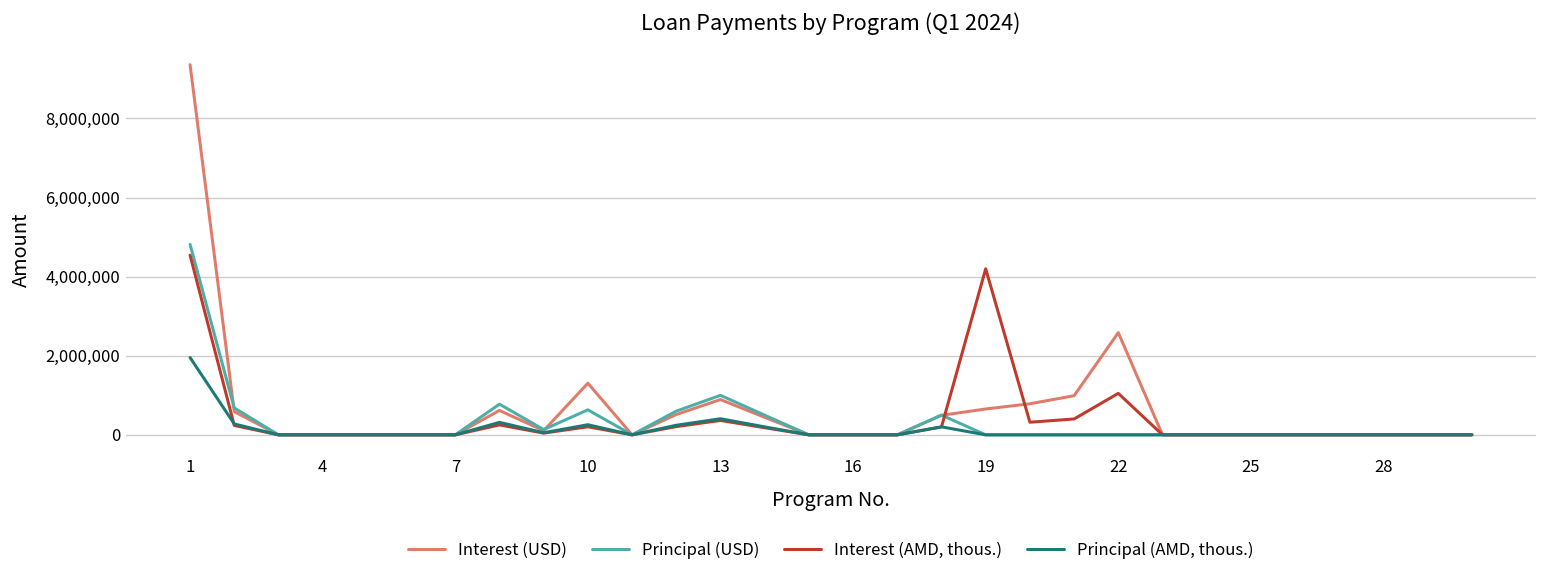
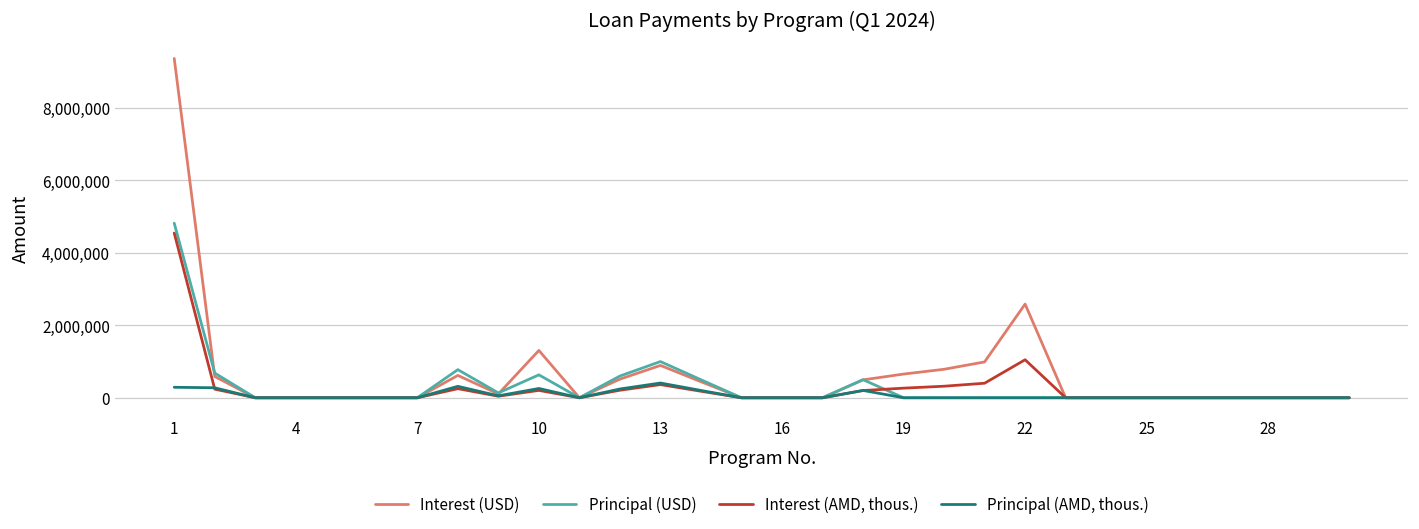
  {
    "Interest (USD)": {
      "1": "9,400,000",
      "10": "1,300,000",
      "13": "900,000",
      "19": "700,000",
      "22": "2,600,000"
    },
    "Principal (USD)": {
      "1": "4,800,000",
      "10": "600,000",
      "13": "1,000,000"
    },
    "Interest (AMD, thous.)": {
      "1": "4,500,000",
-     "19": "4,200,000",
+     "19": "300,000",
      "22": "1,000,000"
    },
    "Principal (AMD, thous.)": {
-     "1": "2,000,000"
+     "1": "300,000"
    }
  }
